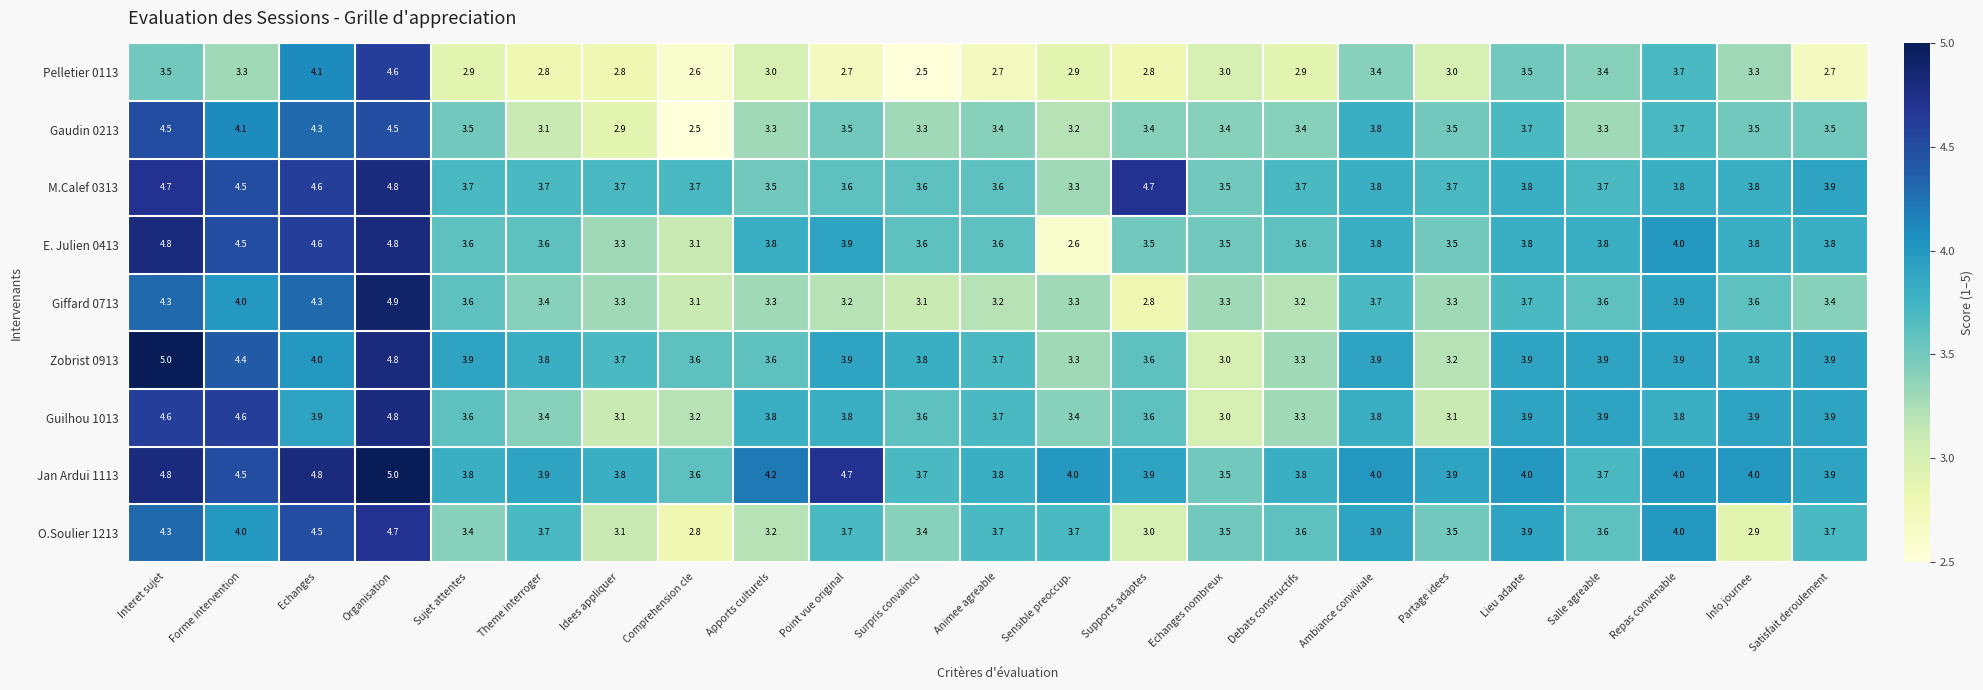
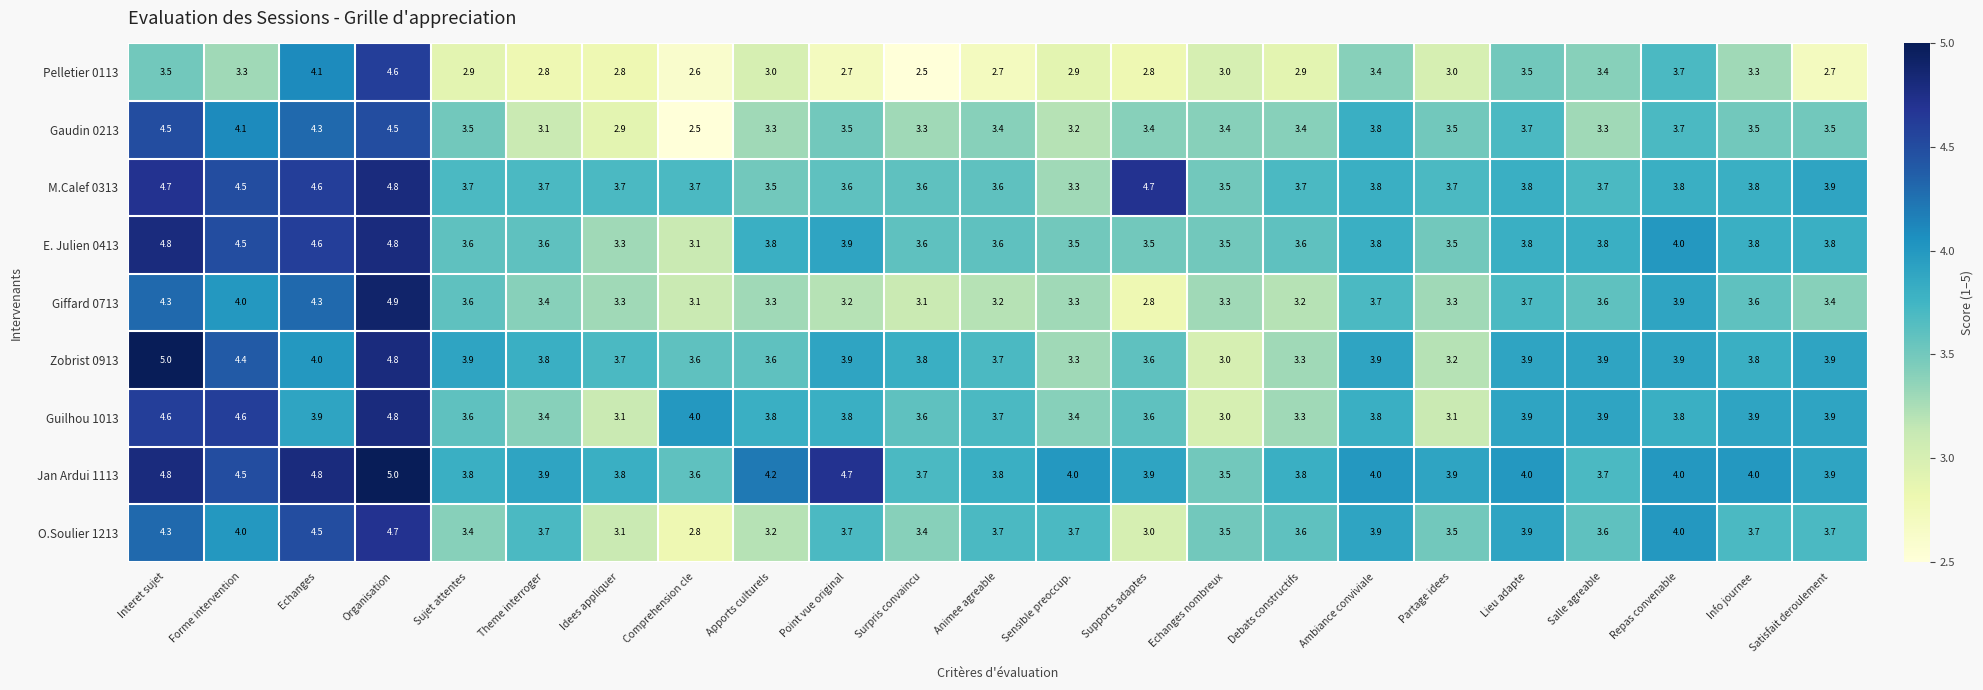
  {
    "E. Julien 0413": {
      "Interet sujet": 4.8,
      "Forme intervention": 4.5,
      "Echanges": 4.6,
      "Organisation": 4.8,
      "Sujet attentes": 3.6,
      "Theme interroger": 3.6,
      "Idees appliquer": 3.3,
      "Comprehension cle": 3.1,
      "Apports culturels": 3.8,
      "Point vue original": 3.9,
      "Surpris convaincu": 3.6,
      "Animee agreable": 3.6,
-     "Sensible preoccup.": 2.6,
+     "Sensible preoccup.": 3.5,
      "Supports adaptes": 3.5,
      "Echanges nombreux": 3.5,
      "Debats constructifs": 3.6,
      "Ambiance conviviale": 3.8,
      "Partage idees": 3.5,
      "Lieu adapte": 3.8,
      "Salle agreable": 3.8,
      "Repas convenable": 4.0,
      "Info journee": 3.8,
      "Satisfait deroulement": 3.8
    },
    "Guilhou 1013": {
      "Interet sujet": 4.6,
      "Forme intervention": 4.6,
      "Echanges": 3.9,
      "Organisation": 4.8,
      "Sujet attentes": 3.6,
      "Theme interroger": 3.4,
      "Idees appliquer": 3.1,
-     "Comprehension cle": 3.2,
+     "Comprehension cle": 4.0,
      "Apports culturels": 3.8,
      "Point vue original": 3.8,
      "Surpris convaincu": 3.6,
      "Animee agreable": 3.7,
      "Sensible preoccup.": 3.4,
      "Supports adaptes": 3.6,
      "Echanges nombreux": 3.0,
      "Debats constructifs": 3.3,
      "Ambiance conviviale": 3.8,
      "Partage idees": 3.1,
      "Lieu adapte": 3.9,
      "Salle agreable": 3.9,
      "Repas convenable": 3.8,
      "Info journee": 3.9,
      "Satisfait deroulement": 3.9
    },
    "O.Soulier 1213": {
      "Interet sujet": 4.3,
      "Forme intervention": 4.0,
      "Echanges": 4.5,
      "Organisation": 4.7,
      "Sujet attentes": 3.4,
      "Theme interroger": 3.7,
      "Idees appliquer": 3.1,
      "Comprehension cle": 2.8,
      "Apports culturels": 3.2,
      "Point vue original": 3.7,
      "Surpris convaincu": 3.4,
      "Animee agreable": 3.7,
      "Sensible preoccup.": 3.7,
      "Supports adaptes": 3.0,
      "Echanges nombreux": 3.5,
      "Debats constructifs": 3.6,
      "Ambiance conviviale": 3.9,
      "Partage idees": 3.5,
      "Lieu adapte": 3.9,
      "Salle agreable": 3.6,
      "Repas convenable": 4.0,
-     "Info journee": 2.9,
+     "Info journee": 3.7,
      "Satisfait deroulement": 3.7
    }
  }
